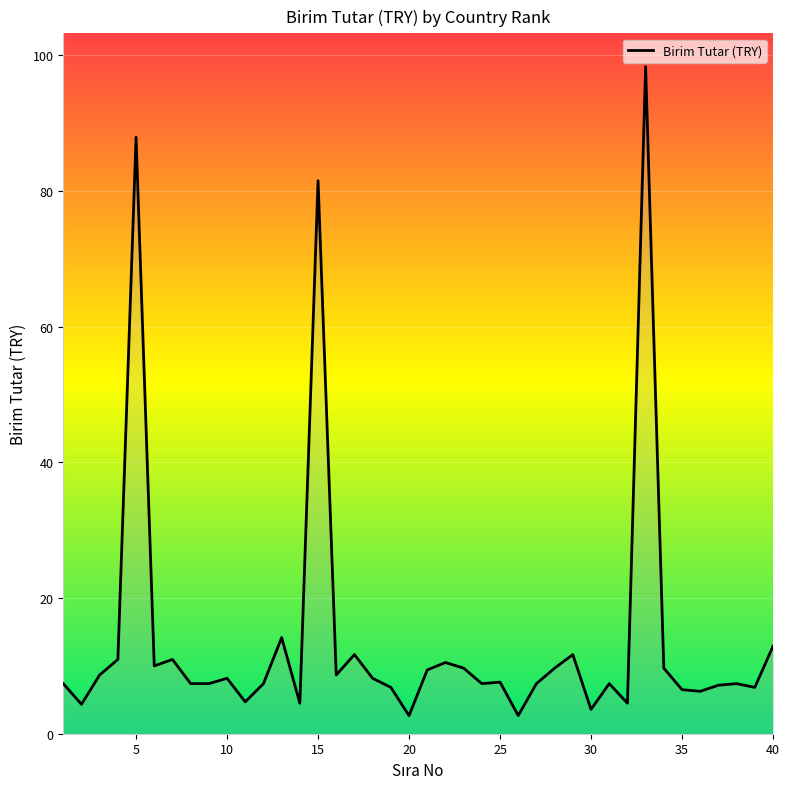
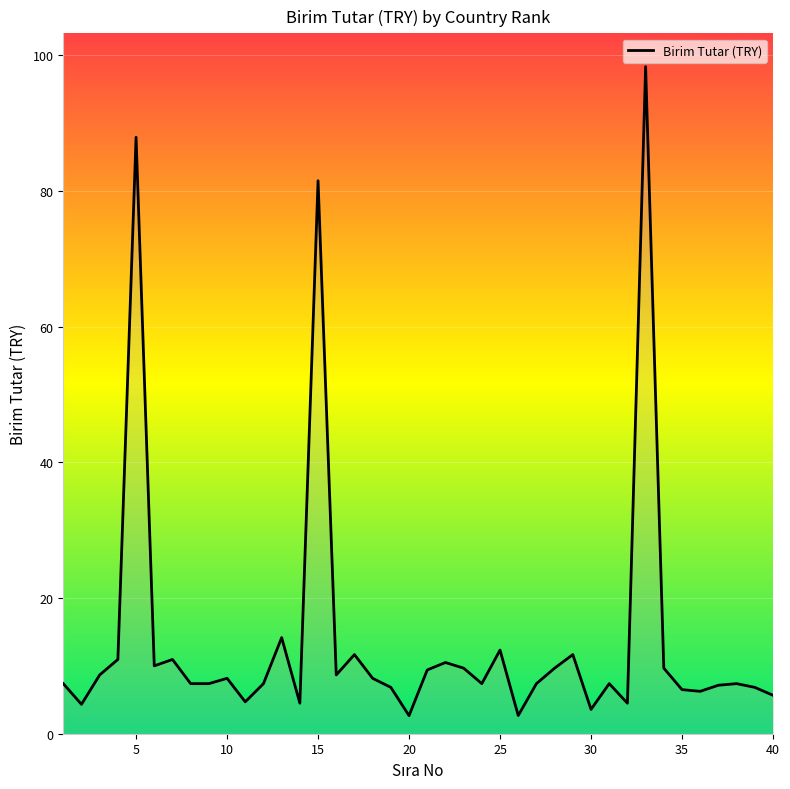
  {
    "5": 88,
    "10": 8,
    "15": 82,
    "20": 3,
-   "25": 8,
+   "25": 12,
    "30": 4,
    "35": 7,
-   "40": 13
+   "40": 6
  }
